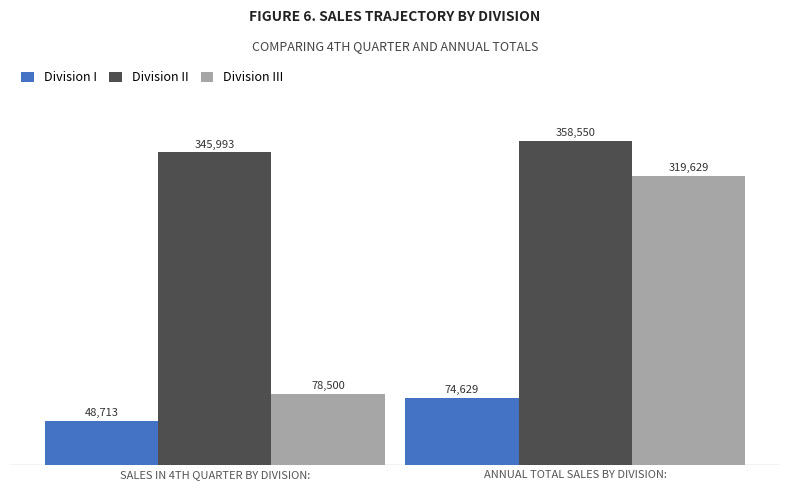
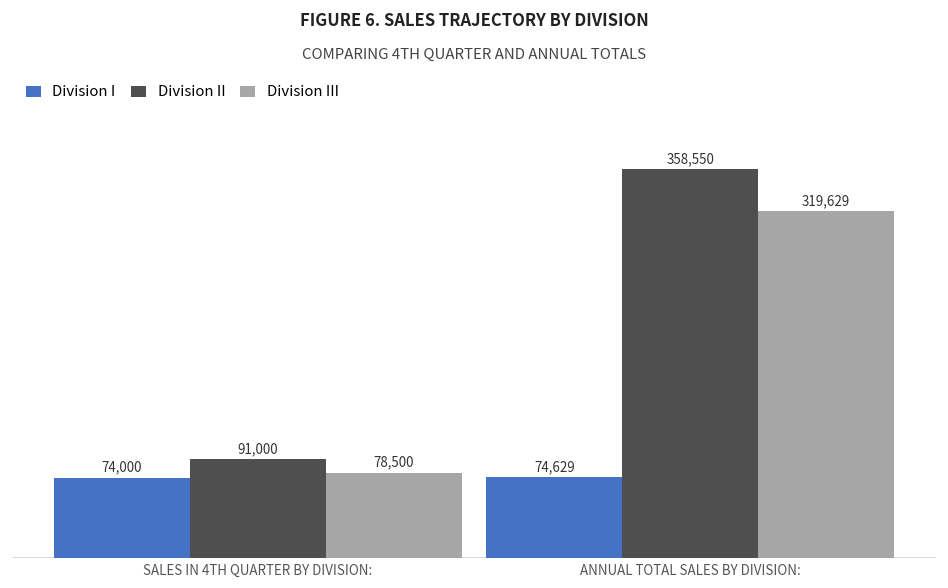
  {
    "Division I": {
-     "SALES IN 4TH QUARTER BY DIVISION:": "48,713",
+     "SALES IN 4TH QUARTER BY DIVISION:": "74,000",
      "ANNUAL TOTAL SALES BY DIVISION:": "74,629"
    },
    "Division II": {
-     "SALES IN 4TH QUARTER BY DIVISION:": "345,993",
+     "SALES IN 4TH QUARTER BY DIVISION:": "91,000",
      "ANNUAL TOTAL SALES BY DIVISION:": "358,550"
    },
    "Division III": {
      "SALES IN 4TH QUARTER BY DIVISION:": "78,500",
      "ANNUAL TOTAL SALES BY DIVISION:": "319,629"
    }
  }
